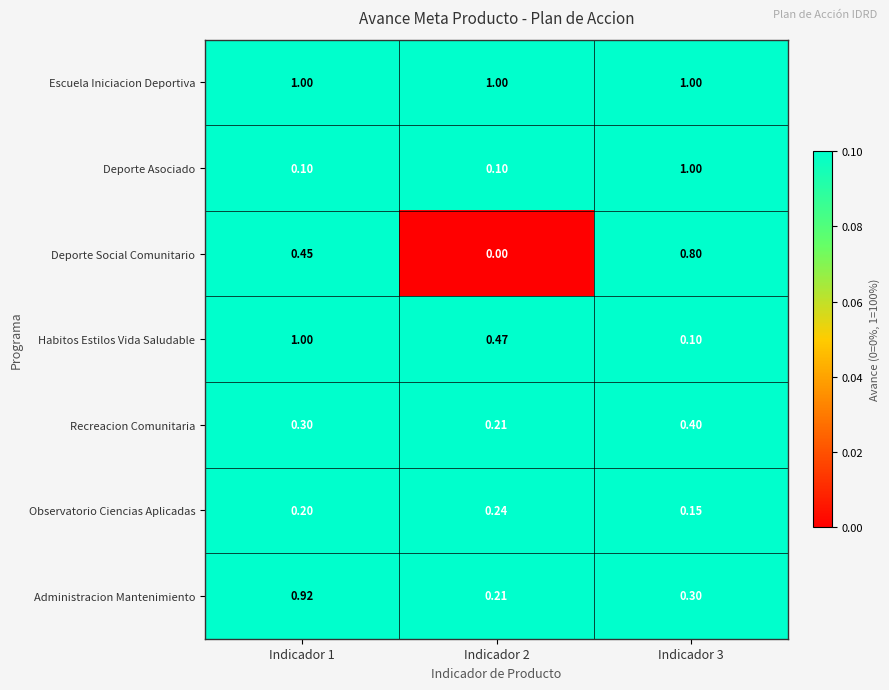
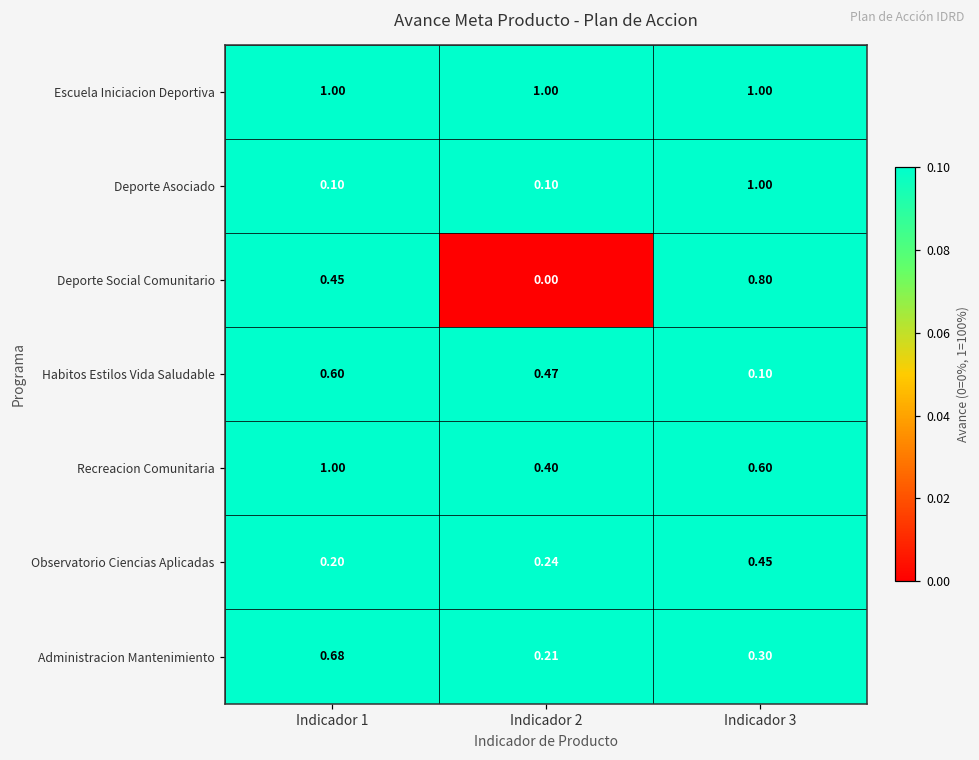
  {
    "Escuela Iniciacion Deportiva": {
      "Indicador 1": 1.00,
      "Indicador 2": 1.00,
      "Indicador 3": 1.00
    },
    "Deporte Asociado": {
      "Indicador 1": 0.10,
      "Indicador 2": 0.10,
      "Indicador 3": 1.00
    },
    "Deporte Social Comunitario": {
      "Indicador 1": 0.45,
      "Indicador 2": 0.00,
      "Indicador 3": 0.80
    },
    "Habitos Estilos Vida Saludable": {
-     "Indicador 1": 1.00,
+     "Indicador 1": 0.60,
      "Indicador 2": 0.47,
      "Indicador 3": 0.10
    },
    "Recreacion Comunitaria": {
-     "Indicador 1": 0.30,
-     "Indicador 2": 0.21,
-     "Indicador 3": 0.40
+     "Indicador 1": 1.00,
+     "Indicador 2": 0.40,
+     "Indicador 3": 0.60
    },
    "Observatorio Ciencias Aplicadas": {
      "Indicador 1": 0.20,
      "Indicador 2": 0.24,
-     "Indicador 3": 0.15
+     "Indicador 3": 0.45
    },
    "Administracion Mantenimiento": {
-     "Indicador 1": 0.92,
+     "Indicador 1": 0.68,
      "Indicador 2": 0.21,
      "Indicador 3": 0.30
    }
  }
